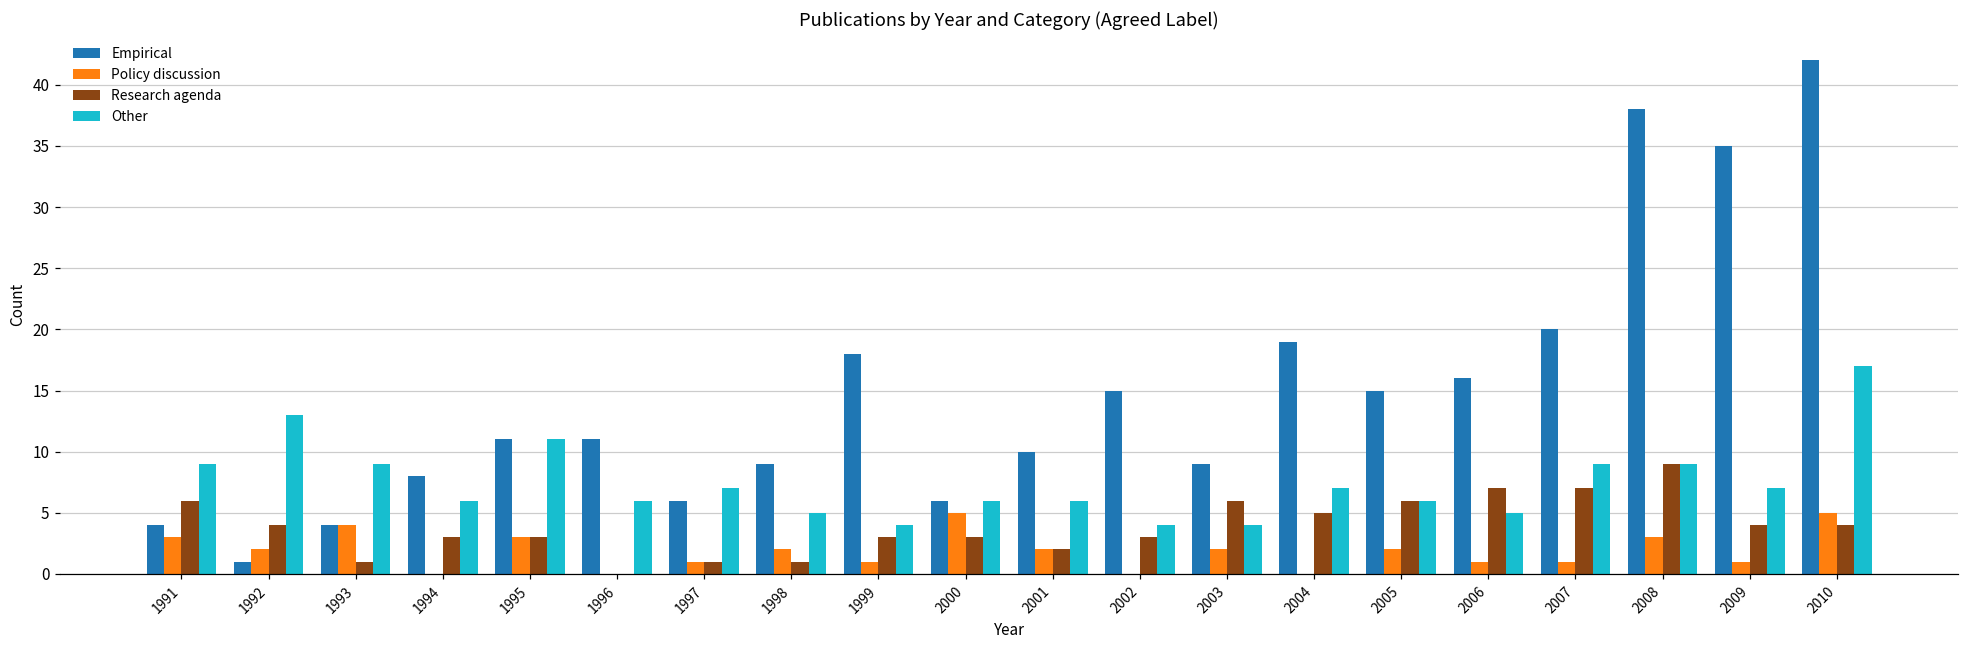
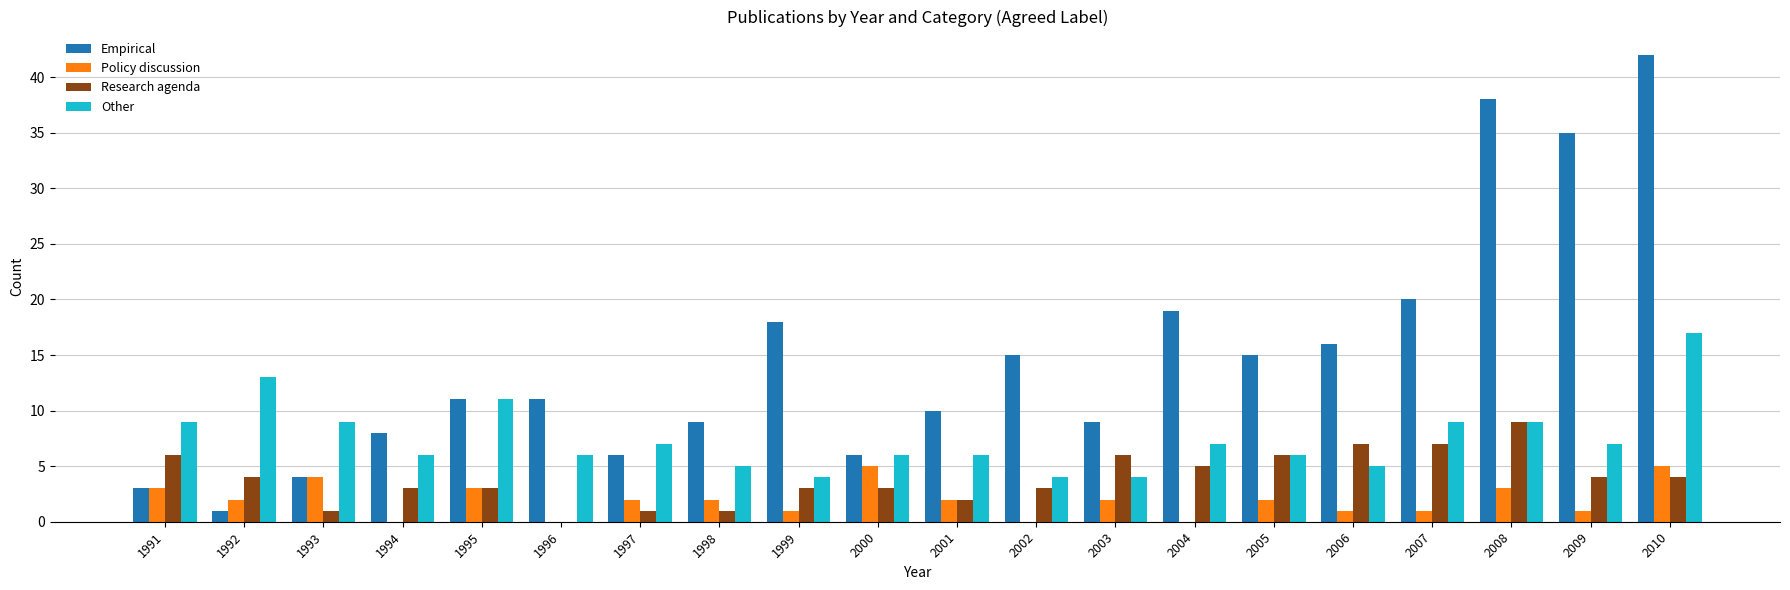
  {
    "Empirical": {
-     "1991": 4,
+     "1991": 3,
      "1992": 1,
      "1993": 4,
      "1994": 8,
      "1995": 11,
      "1996": 11,
      "1997": 6,
      "1998": 9,
      "1999": 18,
      "2000": 6,
      "2001": 10,
      "2002": 15,
      "2003": 9,
      "2004": 19,
      "2005": 15,
      "2006": 16,
      "2007": 20,
      "2008": 38,
      "2009": 35,
      "2010": 42
    },
    "Policy discussion": {
      "1991": 3,
      "1992": 2,
      "1993": 4,
      "1994": 0,
      "1995": 3,
      "1996": 0,
-     "1997": 1,
+     "1997": 2,
      "1998": 2,
      "1999": 1,
      "2000": 5,
      "2001": 2,
      "2002": 0,
      "2003": 2,
      "2004": 0,
      "2005": 2,
      "2006": 1,
      "2007": 1,
      "2008": 3,
      "2009": 1,
      "2010": 5
    },
    "Research agenda": {
      "1991": 6,
      "1992": 4,
      "1993": 1,
      "1994": 3,
      "1995": 3,
      "1996": 0,
      "1997": 1,
      "1998": 1,
      "1999": 3,
      "2000": 3,
      "2001": 2,
      "2002": 3,
      "2003": 6,
      "2004": 5,
      "2005": 6,
      "2006": 7,
      "2007": 7,
      "2008": 9,
      "2009": 4,
      "2010": 4
    },
    "Other": {
      "1991": 9,
      "1992": 13,
      "1993": 9,
      "1994": 6,
      "1995": 11,
      "1996": 6,
      "1997": 7,
      "1998": 5,
      "1999": 4,
      "2000": 6,
      "2001": 6,
      "2002": 4,
      "2003": 4,
      "2004": 7,
      "2005": 6,
      "2006": 5,
      "2007": 9,
      "2008": 9,
      "2009": 7,
      "2010": 17
    }
  }
